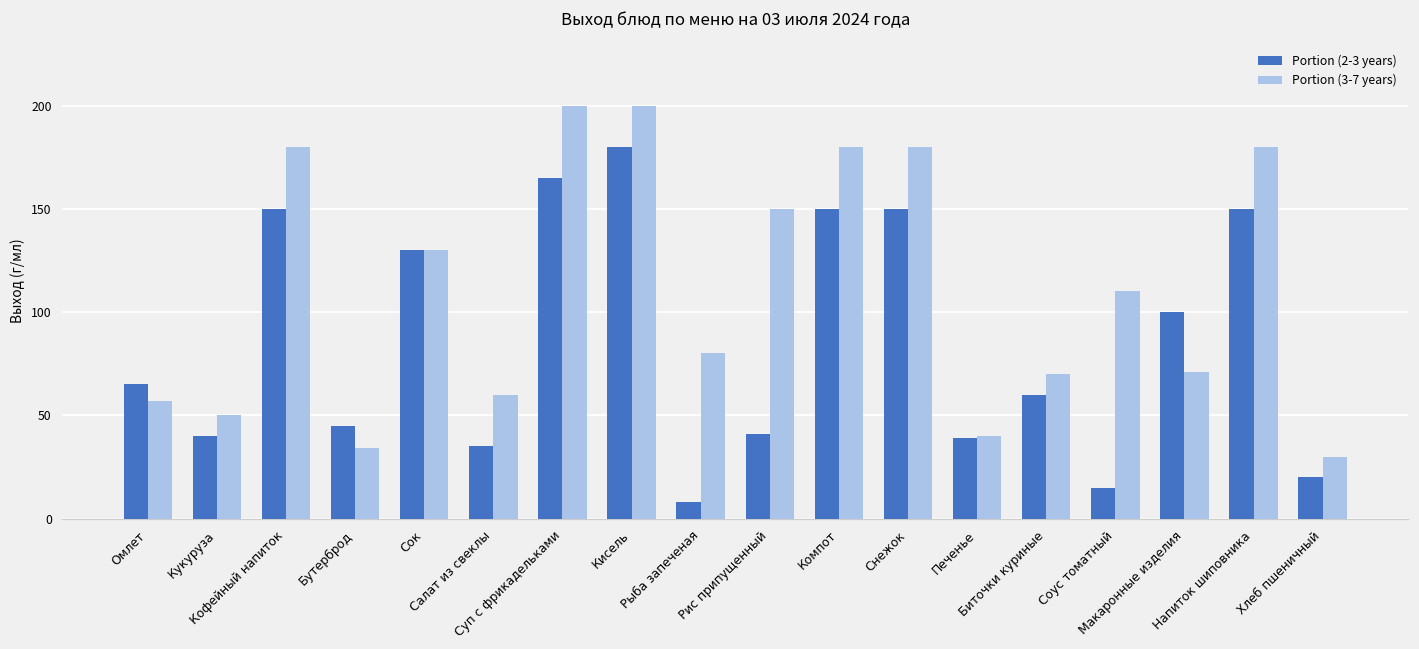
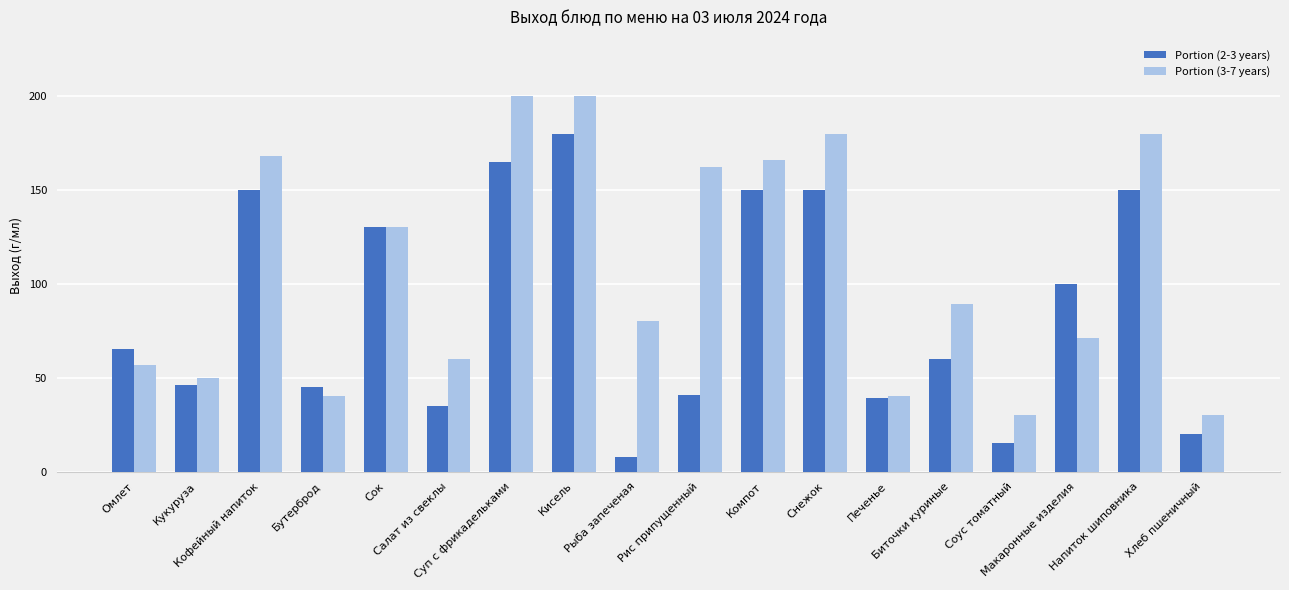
  {
    "Portion (2-3 years)": {
      "Омлет": 65,
-     "Кукуруза": 40,
+     "Кукуруза": 46,
      "Кофейный напиток": 150,
      "Бутерброд": 45,
      "Сок": 130,
      "Салат из свеклы": 35,
      "Суп с фрикадельками": 165,
      "Кисель": 180,
      "Рыба запеченая": 8,
      "Рис припущенный": 41,
      "Компот": 150,
      "Снежок": 150,
      "Печенье": 39,
      "Биточки куриные": 60,
      "Соус томатный": 15,
      "Макаронные изделия": 100,
      "Напиток шиповника": 150,
      "Хлеб пшеничный": 20
    },
    "Portion (3-7 years)": {
      "Омлет": 57,
      "Кукуруза": 50,
-     "Кофейный напиток": 180,
-     "Бутерброд": 34,
+     "Кофейный напиток": 168,
+     "Бутерброд": 40,
      "Сок": 130,
      "Салат из свеклы": 60,
      "Суп с фрикадельками": 200,
      "Кисель": 200,
      "Рыба запеченая": 80,
-     "Рис припущенный": 150,
-     "Компот": 180,
+     "Рис припущенный": 162,
+     "Компот": 166,
      "Снежок": 180,
      "Печенье": 40,
-     "Биточки куриные": 70,
-     "Соус томатный": 110,
+     "Биточки куриные": 89,
+     "Соус томатный": 30,
      "Макаронные изделия": 71,
      "Напиток шиповника": 180,
      "Хлеб пшеничный": 30
    }
  }
